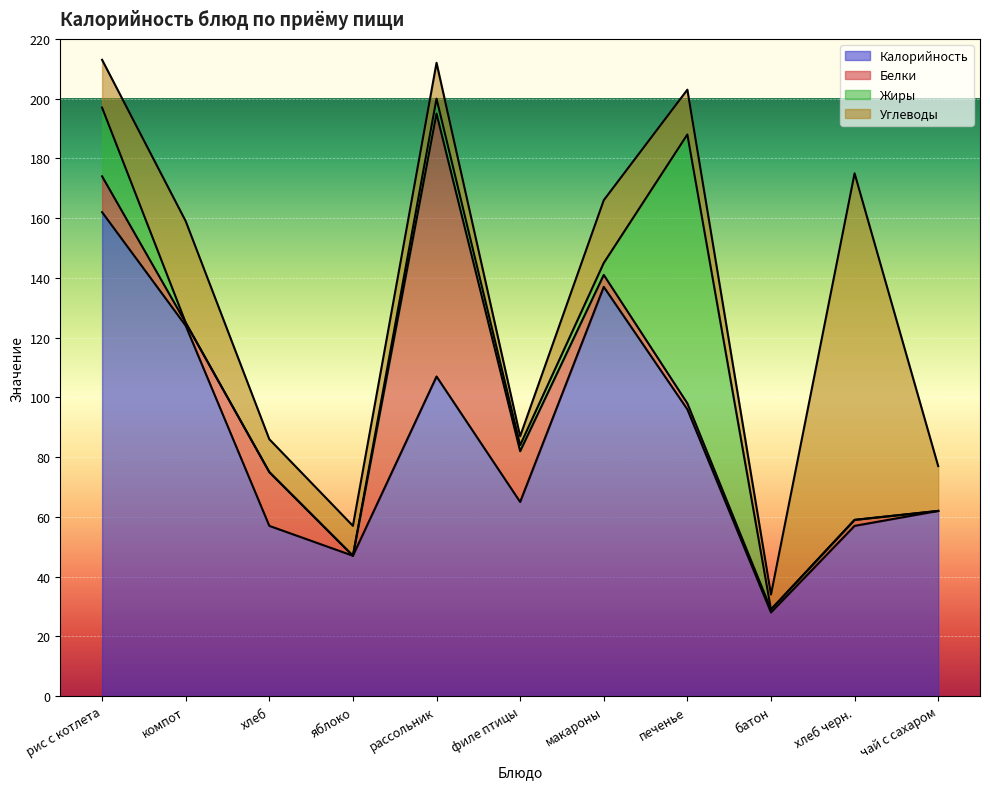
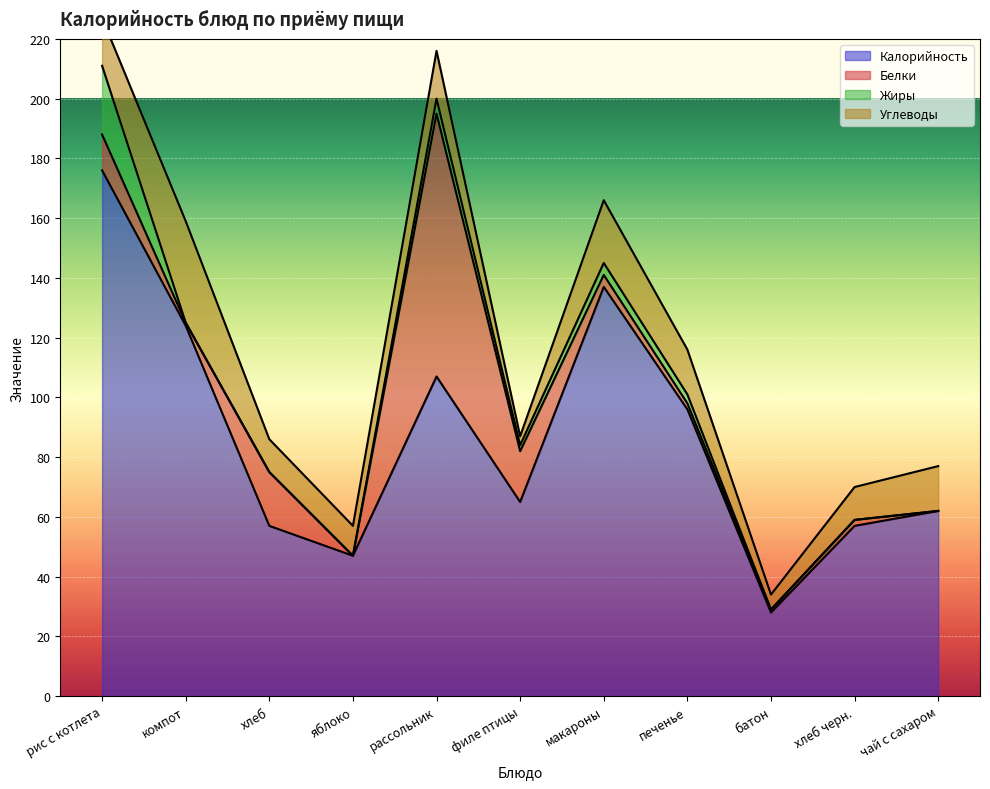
  {
    "Калорийность": {
-     "рис с котлета": 162,
+     "рис с котлета": 176,
      "компот": 124,
      "хлеб": 57,
      "рассольник": 107,
      "филе птицы": 65,
      "макароны": 137,
      "печенье": 96,
      "батон": 28,
      "хлеб черн.": 57
    },
    "Белки": {
      "рис с котлета": 12,
      "рассольник": 88,
      "филе птицы": 17,
      "макароны": 4,
      "печенье": 2
    },
    "Жиры": {
      "рис с котлета": 23,
      "рассольник": 5,
      "филе птицы": 2,
      "макароны": 4,
-     "печенье": 90
+     "печенье": 3
    },
    "Углеводы": {
      "компот": 34,
      "хлеб": 11,
      "яблоко": 10,
-     "рассольник": 12,
+     "рассольник": 16,
      "филе птицы": 3,
      "макароны": 21,
      "печенье": 15,
      "батон": 5,
-     "хлеб черн.": 116,
+     "хлеб черн.": 11,
      "чай с сахаром": 15
    }
  }
